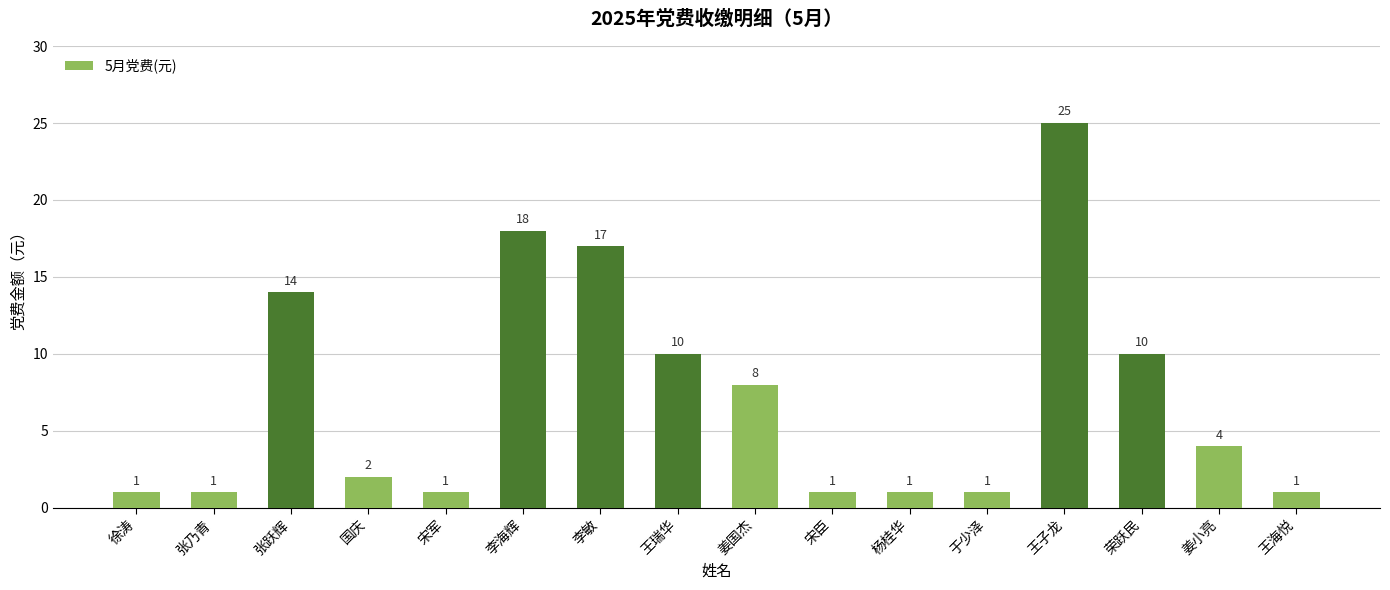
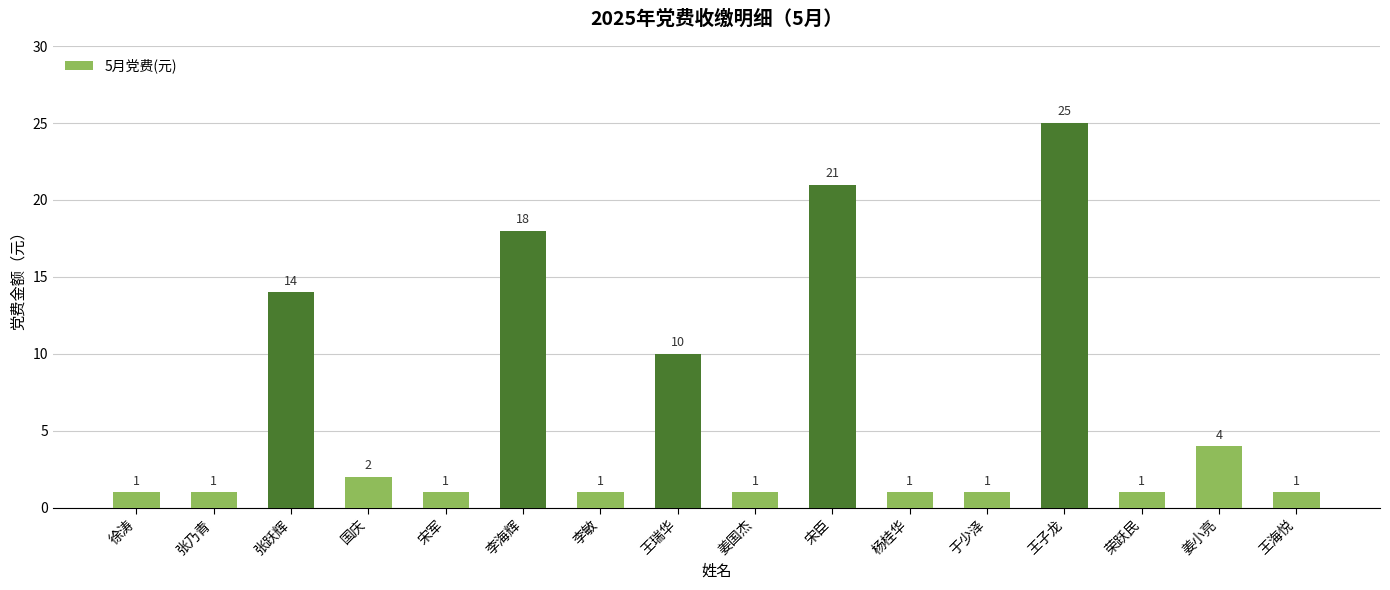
  {
    "徐涛": 1,
    "张乃青": 1,
    "张跃辉": 14,
    "国庆": 2,
    "宋军": 1,
    "李海辉": 18,
-   "李敏": 17,
+   "李敏": 1,
    "王瑞华": 10,
-   "姜国杰": 8,
-   "宋臣": 1,
+   "姜国杰": 1,
+   "宋臣": 21,
    "杨桂华": 1,
    "于少泽": 1,
    "王子龙": 25,
-   "荣跃民": 10,
+   "荣跃民": 1,
    "姜小亮": 4,
    "王海悦": 1
  }
